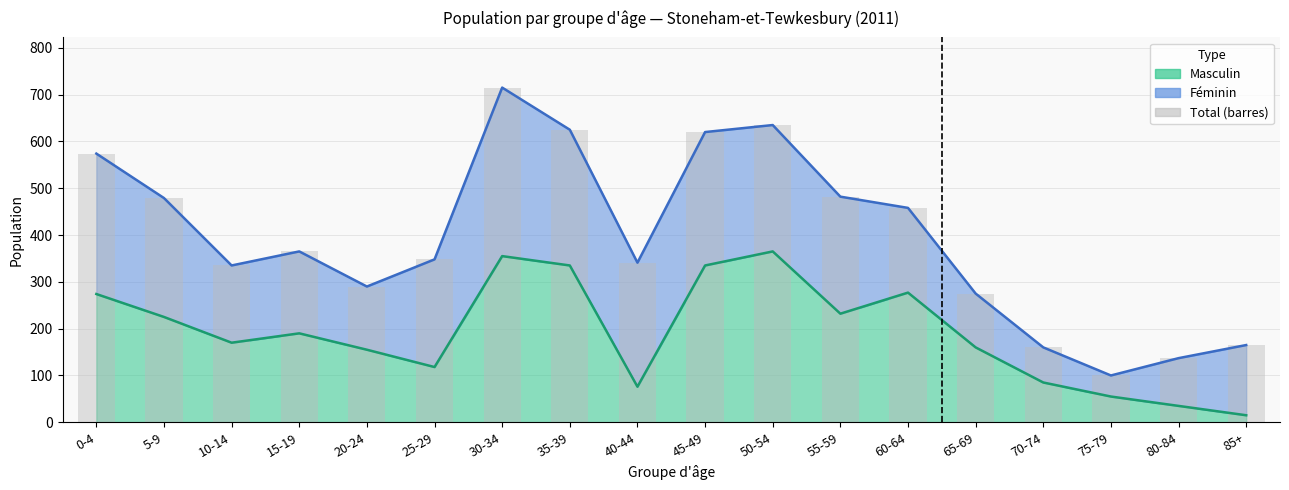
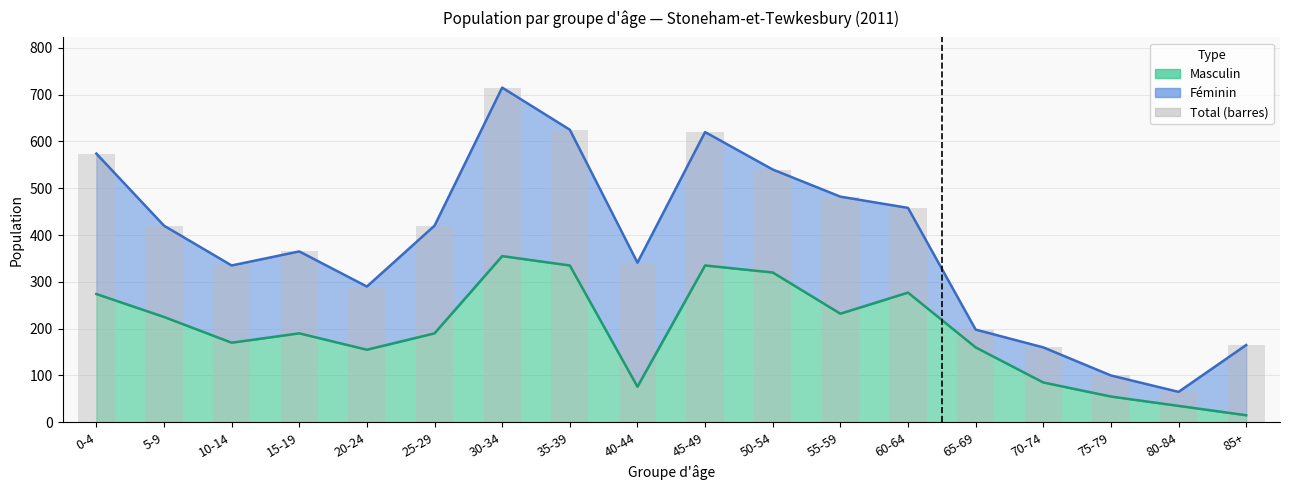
  {
    "Masculin": {
      "0-4": 270,
      "5-9": 230,
      "10-14": 170,
      "15-19": 190,
      "20-24": 160,
-     "25-29": 120,
+     "25-29": 190,
      "30-34": 360,
      "35-39": 340,
      "40-44": 80,
      "45-49": 340,
-     "50-54": 370,
+     "50-54": 320,
      "55-59": 230,
      "60-64": 280,
      "65-69": 160,
      "70-74": 90,
      "75-79": 60,
      "80-84": 40,
      "85+": 20
    },
    "Féminin": {
      "0-4": 300,
-     "5-9": 250,
+     "5-9": 200,
      "10-14": 170,
      "15-19": 180,
      "20-24": 140,
      "25-29": 230,
      "30-34": 360,
      "35-39": 290,
      "40-44": 270,
      "45-49": 290,
-     "50-54": 270,
+     "50-54": 220,
      "55-59": 250,
      "60-64": 180,
-     "65-69": 120,
+     "65-69": 40,
      "70-74": 80,
      "75-79": 50,
-     "80-84": 100,
+     "80-84": 30,
      "85+": 150
    }
  }
